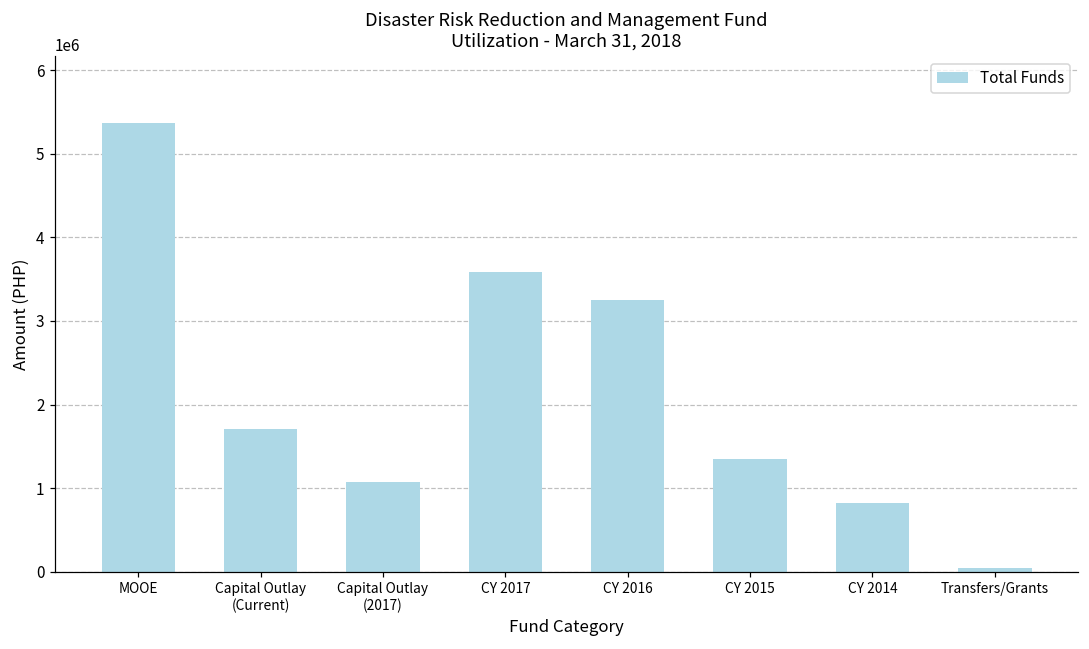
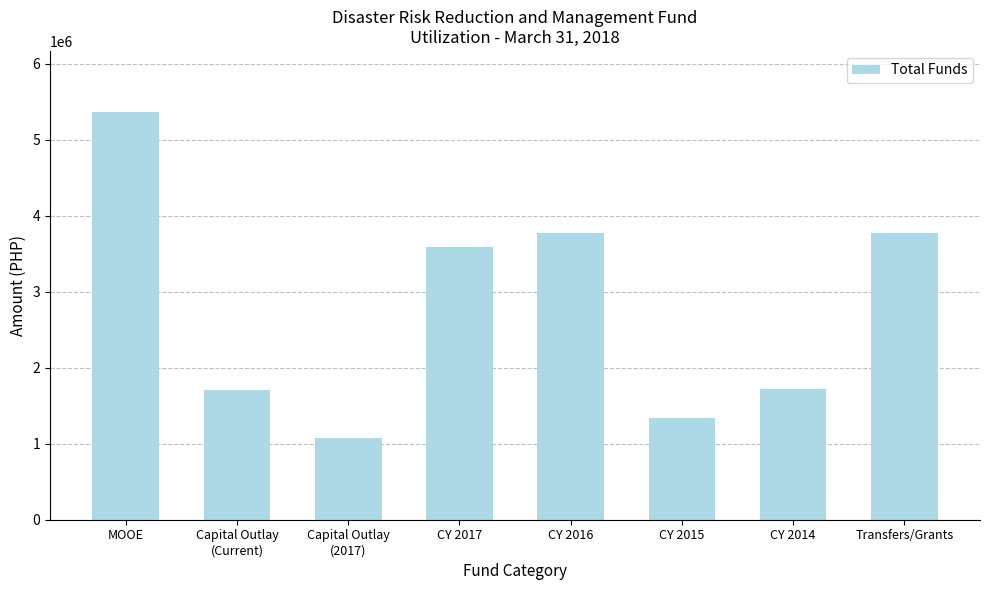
  {
    "MOOE": 5400000,
    "Capital Outlay (Current)": 1700000,
    "Capital Outlay (2017)": 1100000,
    "CY 2017": 3600000,
-   "CY 2016": 3200000,
+   "CY 2016": 3800000,
    "CY 2015": 1300000,
-   "CY 2014": 800000,
-   "Transfers/Grants": 100000
+   "CY 2014": 1700000,
+   "Transfers/Grants": 3800000
  }
